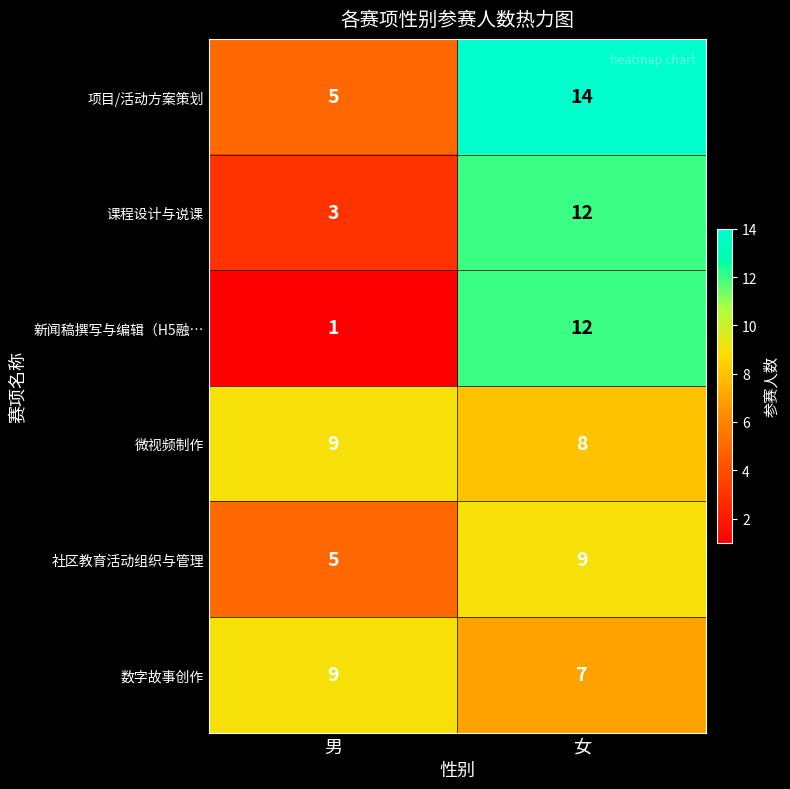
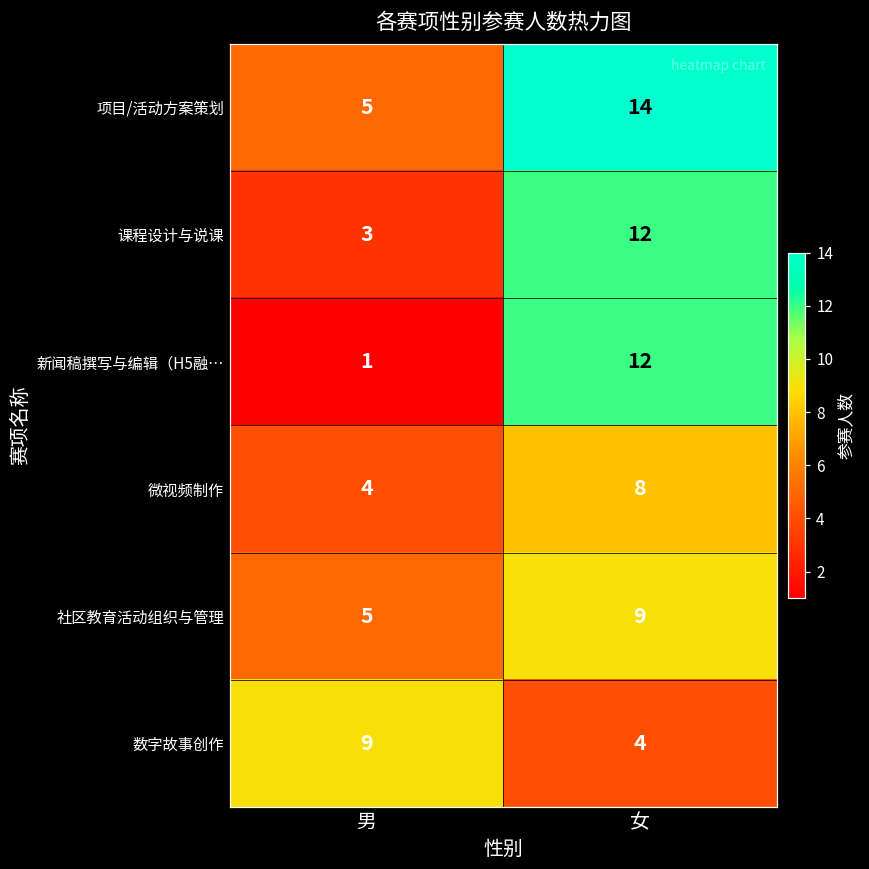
  {
    "项目/活动方案策划": {
      "男": 5
    },
    "课程设计与说课": {
      "男": 3,
      "女": 12
    },
    "新闻稿撰写与编辑（H5融…": {
      "男": 1,
      "女": 12
    },
    "微视频制作": {
-     "男": 9,
+     "男": 4,
      "女": 8
    },
    "社区教育活动组织与管理": {
      "男": 5,
      "女": 9
    },
    "数字故事创作": {
      "男": 9,
-     "女": 7
+     "女": 4
    }
  }
